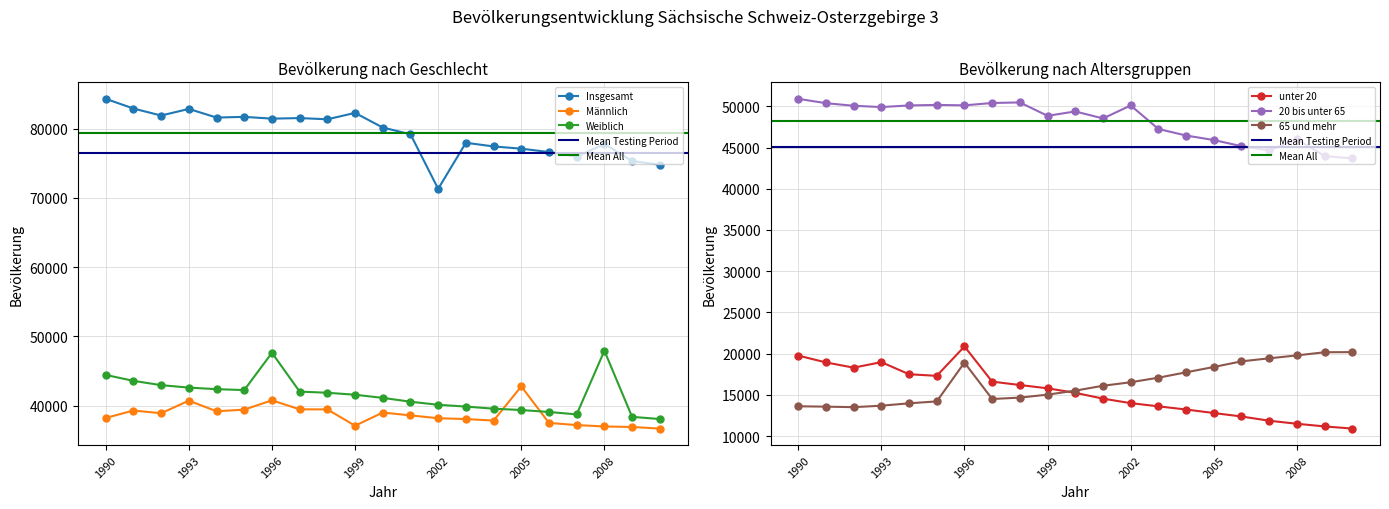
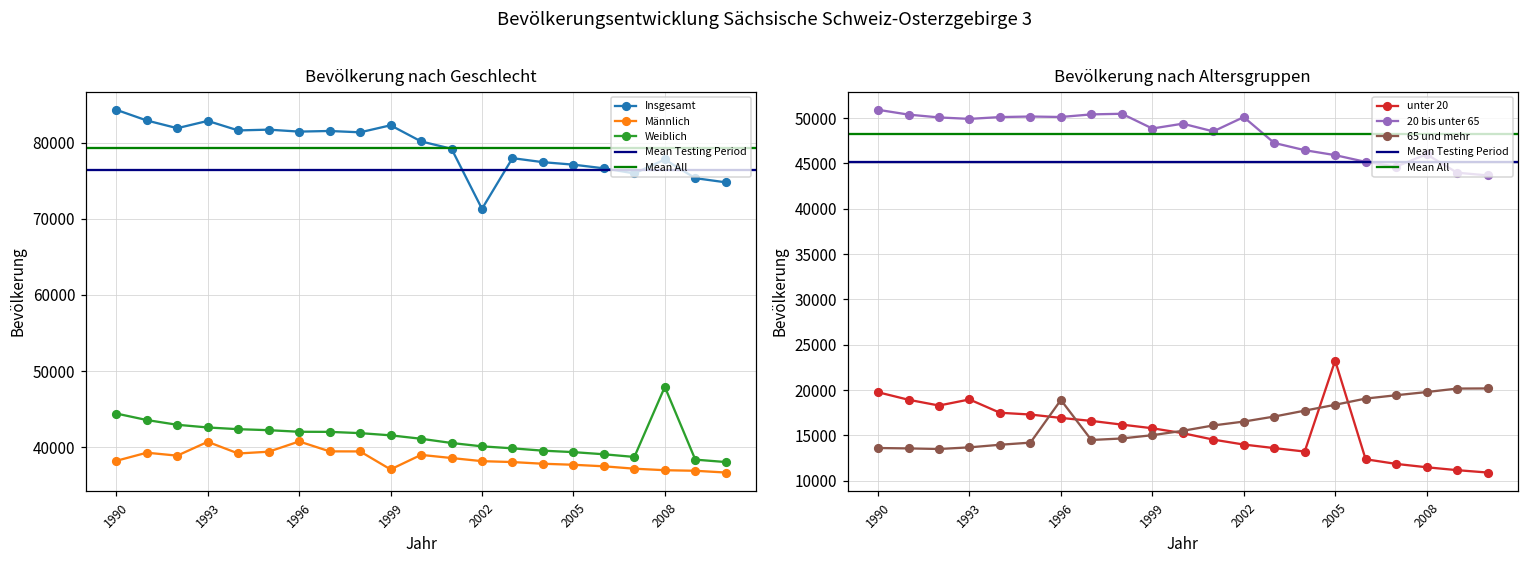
  {
    "Bevölkerung nach Geschlecht": {
      "Insgesamt": {
        "1990": 84000,
        "1993": 83000,
        "1996": 81000,
        "1999": 82000,
        "2002": 71000,
        "2005": 77000
      },
      "Männlich": {
        "1990": 38000,
        "1993": 41000,
        "1996": 41000,
        "1999": 37000,
        "2002": 38000,
-       "2005": 43000,
+       "2005": 38000,
        "2008": 37000
      },
      "Weiblich": {
        "1990": 44000,
        "1993": 43000,
-       "1996": 48000,
+       "1996": 42000,
        "1999": 42000,
        "2002": 40000,
        "2005": 39000,
        "2008": 48000
      }
    },
    "Bevölkerung nach Altersgruppen": {
      "unter 20": {
        "1990": 20000,
        "1993": 19000,
-       "1996": 21000,
+       "1996": 17000,
        "1999": 16000,
        "2002": 14000,
-       "2005": 13000,
+       "2005": 23000,
        "2008": 11000
      },
      "20 bis unter 65": {
        "1990": 51000,
        "1993": 50000,
        "1996": 50000,
        "1999": 49000,
        "2002": 50000,
        "2005": 46000
      },
      "65 und mehr": {
        "1990": 14000,
        "1993": 14000,
        "1996": 19000,
        "1999": 15000,
        "2002": 17000,
        "2005": 18000,
        "2008": 20000
      }
    }
  }
